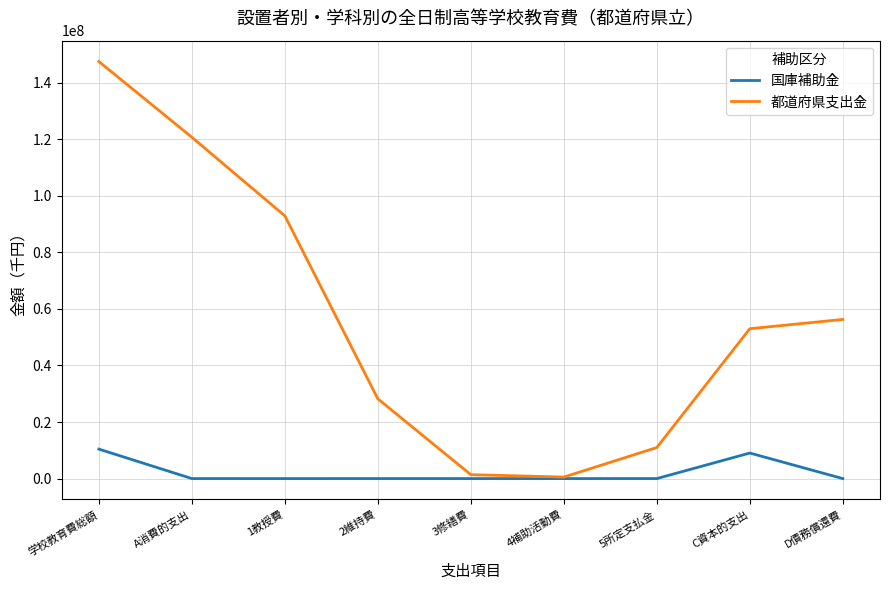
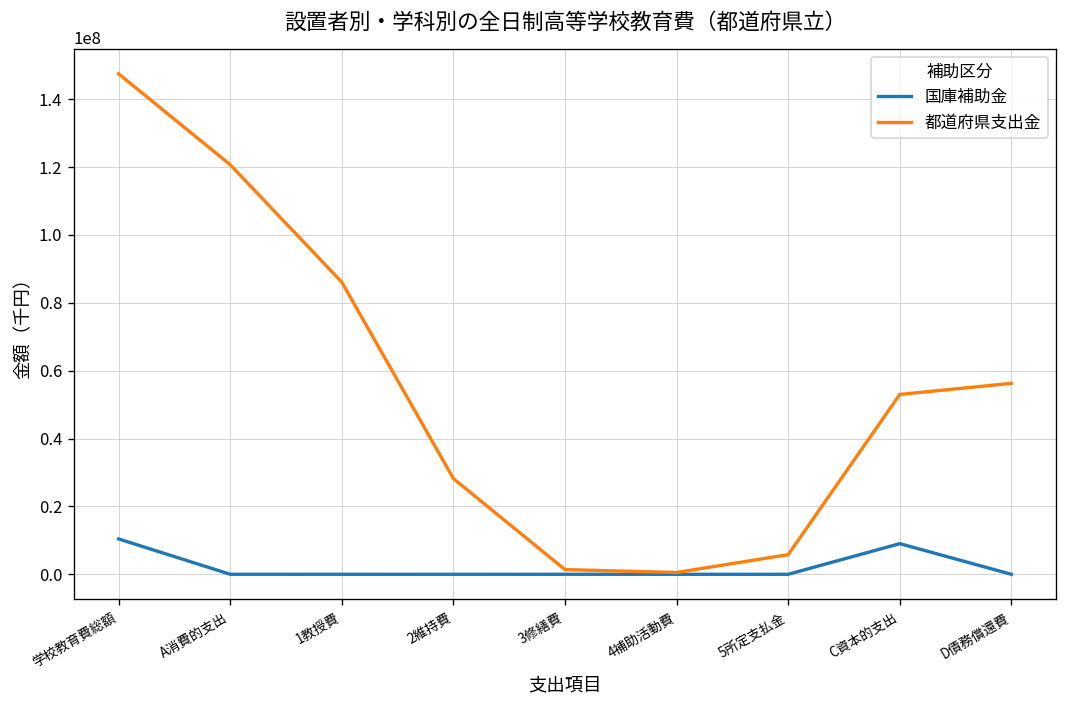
  {
    "国庫補助金": {
      "学校教育費総額": 10000000,
      "A消費的支出": 0,
      "1教授費": 0,
      "2維持費": 0,
      "3修繕費": 0,
      "5所定支払金": 0,
      "C資本的支出": 9000000,
      "D債務償還費": 0
    },
    "都道府県支出金": {
      "学校教育費総額": 147000000,
      "A消費的支出": 121000000,
-     "1教授費": 93000000,
+     "1教授費": 86000000,
      "2維持費": 28000000,
      "3修繕費": 1000000,
-     "5所定支払金": 11000000,
+     "5所定支払金": 6000000,
      "C資本的支出": 53000000,
      "D債務償還費": 56000000
    }
  }
